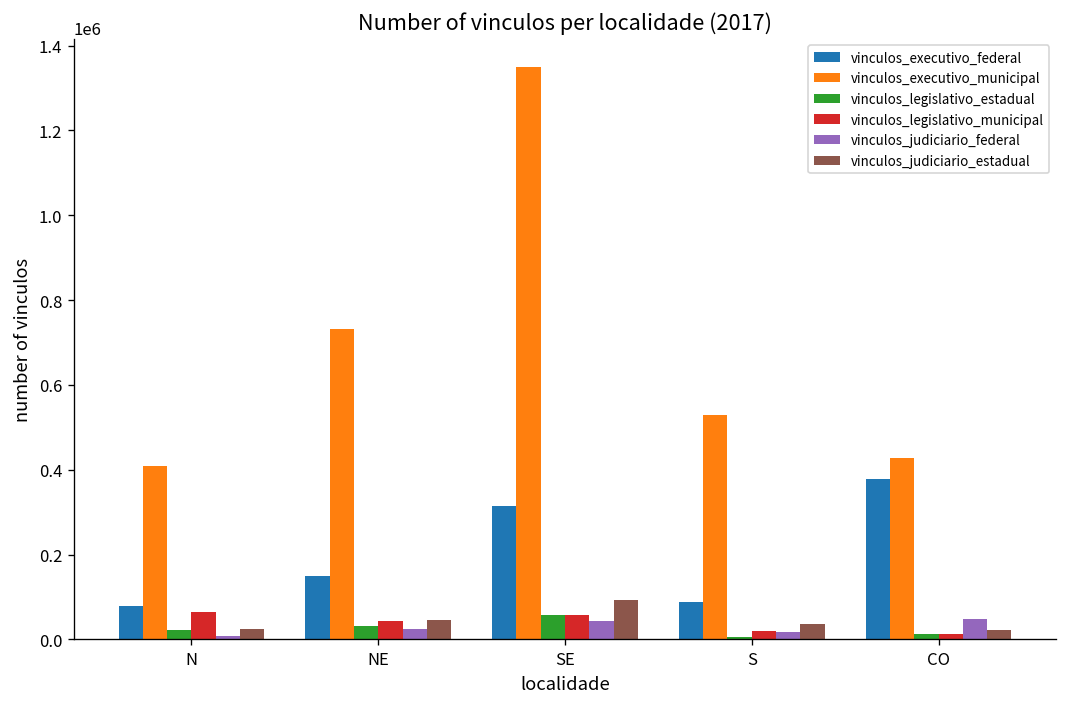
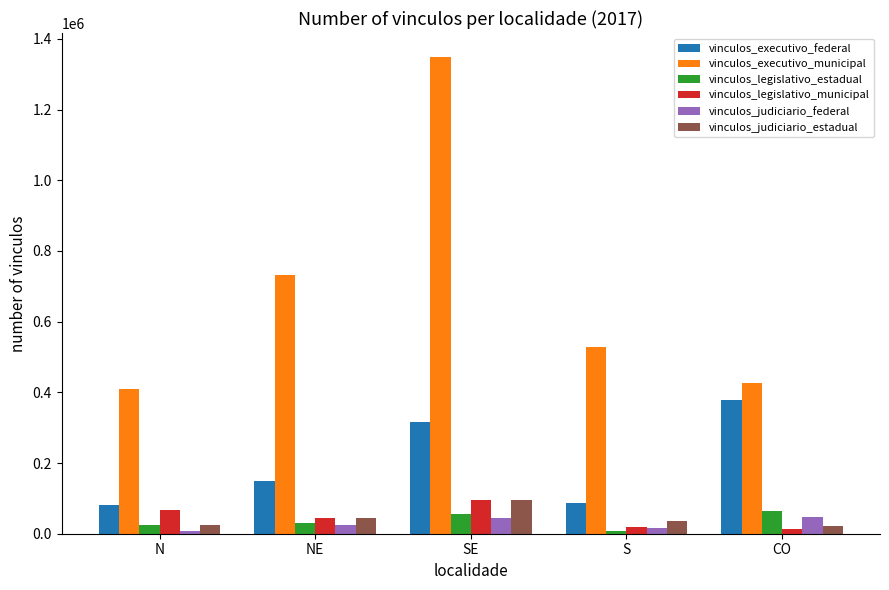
  {
    "vinculos_executivo_federal": {
      "N": 80000,
      "NE": 150000,
      "SE": 310000,
      "S": 90000,
      "CO": 380000
    },
    "vinculos_executivo_municipal": {
      "N": 410000,
      "NE": 730000,
      "SE": 1350000,
      "S": 530000,
      "CO": 430000
    },
    "vinculos_legislativo_estadual": {
      "N": 20000,
      "NE": 30000,
      "SE": 60000,
-     "CO": 10000
+     "CO": 60000
    },
    "vinculos_legislativo_municipal": {
      "N": 70000,
      "NE": 40000,
-     "SE": 60000,
+     "SE": 90000,
      "S": 20000,
      "CO": 10000
    },
    "vinculos_judiciario_federal": {
      "N": 10000,
      "NE": 20000,
      "SE": 40000,
      "S": 20000,
      "CO": 50000
    },
    "vinculos_judiciario_estadual": {
      "N": 20000,
      "NE": 50000,
      "SE": 90000,
      "S": 40000,
      "CO": 20000
    }
  }
